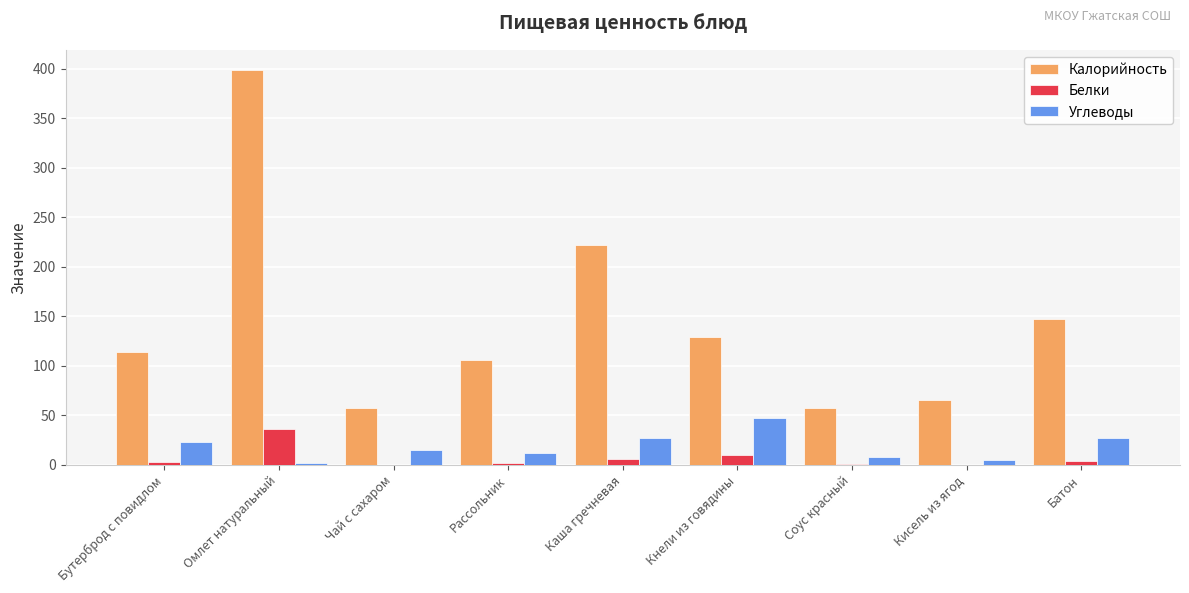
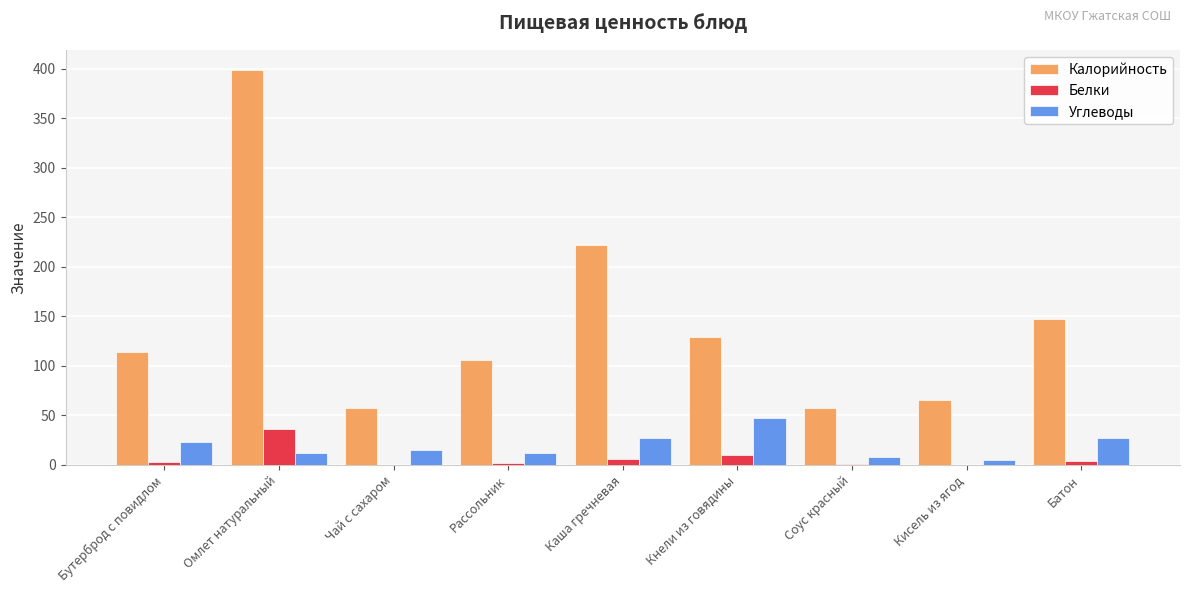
  {
    "Калорийность": {
      "Бутерброд с повидлом": 110,
      "Омлет натуральный": 400,
      "Чай с сахаром": 60,
      "Рассольник": 110,
      "Каша гречневая": 220,
      "Кнели из говядины": 130,
      "Соус красный": 60,
      "Кисель из ягод": 70,
      "Батон": 150
    },
    "Белки": {
      "Омлет натуральный": 40,
      "Каша гречневая": 10,
      "Кнели из говядины": 10,
      "Батон": 0
    },
    "Углеводы": {
      "Бутерброд с повидлом": 20,
-     "Омлет натуральный": 0,
+     "Омлет натуральный": 10,
      "Чай с сахаром": 20,
      "Рассольник": 10,
      "Каша гречневая": 30,
      "Кнели из говядины": 50,
      "Соус красный": 10,
      "Кисель из ягод": 0,
      "Батон": 30
    }
  }
